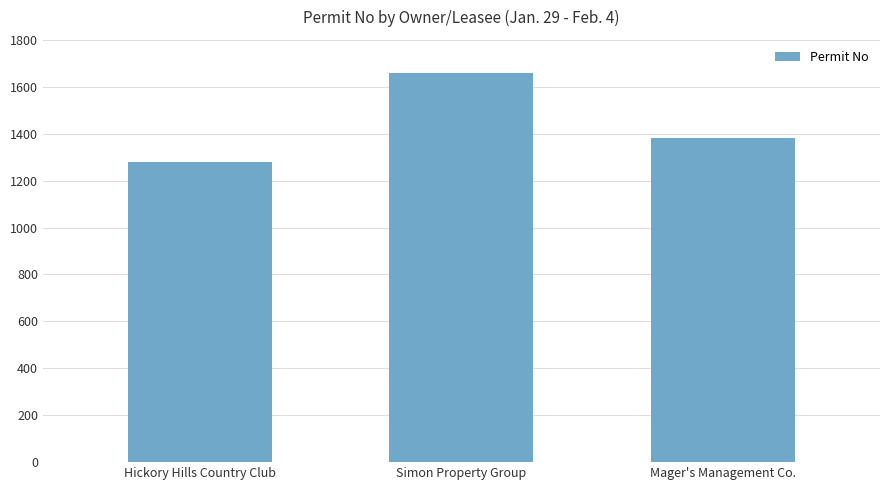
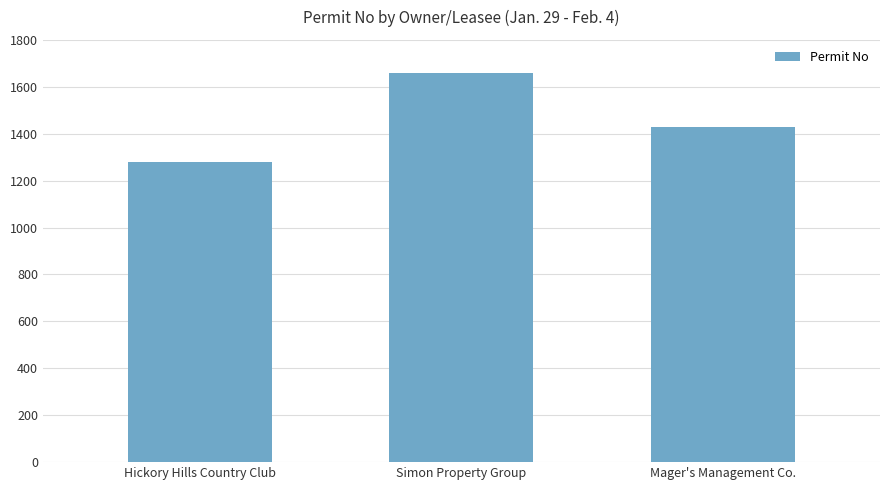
  {
    "Hickory Hills Country Club": 1280,
    "Simon Property Group": 1660,
-   "Mager's Management Co.": 1380
+   "Mager's Management Co.": 1430
  }
